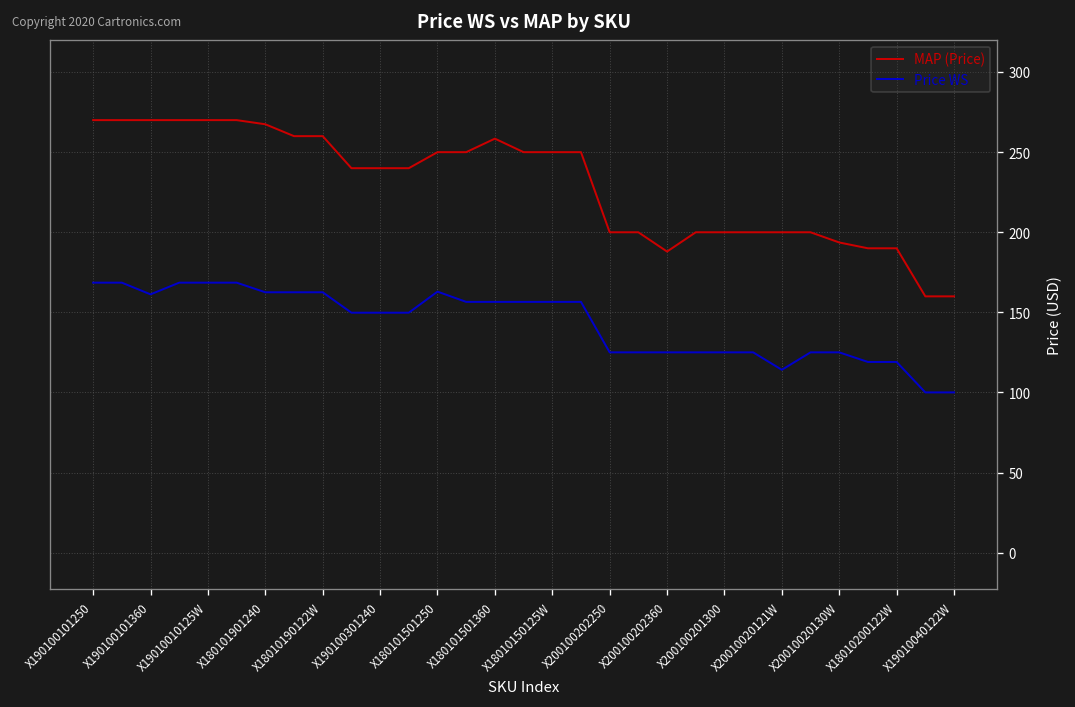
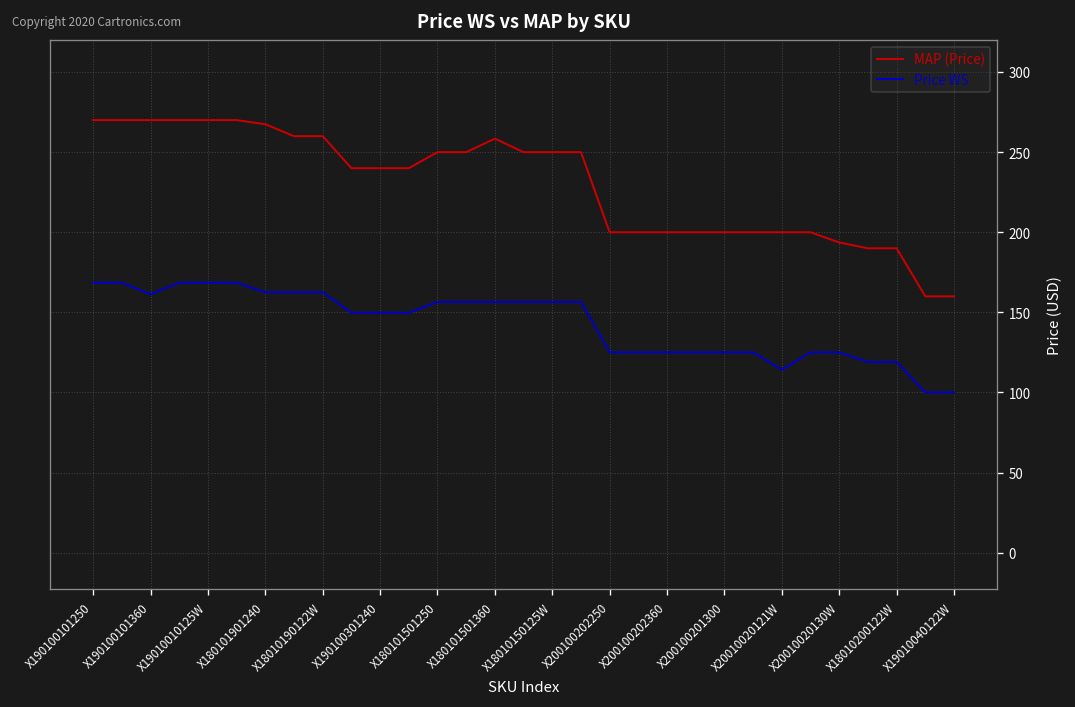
  {
    "MAP (Price)": {
      "X190100101250": 270,
      "X190100101360": 270,
      "X19010010125W": 270,
      "X180101901240": 267,
      "X18010190122W": 260,
      "X190100301240": 240,
      "X180101501250": 250,
      "X180101501360": 258,
      "X18010150125W": 250,
      "X200100202250": 200,
-     "X200100202360": 188,
+     "X200100202360": 200,
      "X200100201300": 200,
      "X20010020121W": 200,
      "X20010020130W": 194,
      "X18010200122W": 190,
      "X19010040122W": 160
    },
    "Price WS": {
      "X190100101250": 169,
      "X190100101360": 161,
      "X19010010125W": 169,
      "X180101901240": 163,
      "X18010190122W": 163,
      "X190100301240": 150,
-     "X180101501250": 163,
+     "X180101501250": 157,
      "X180101501360": 157,
      "X18010150125W": 157,
      "X200100202250": 125,
      "X200100202360": 125,
      "X200100201300": 125,
      "X20010020121W": 114,
      "X20010020130W": 125,
      "X18010200122W": 119,
      "X19010040122W": 100
    }
  }
